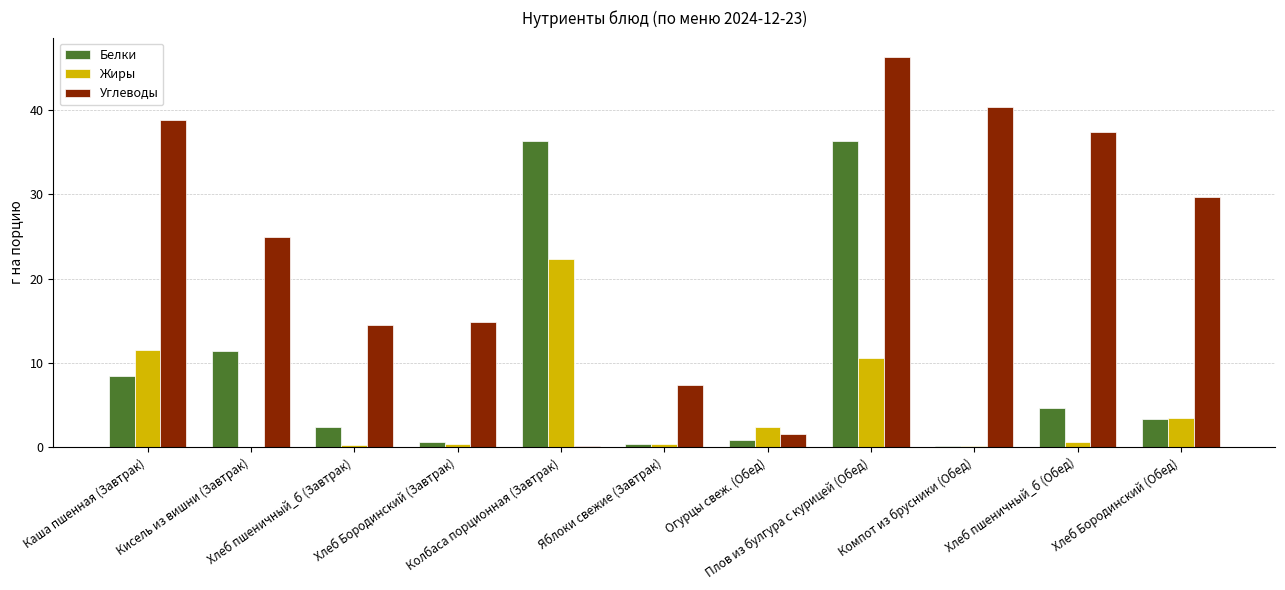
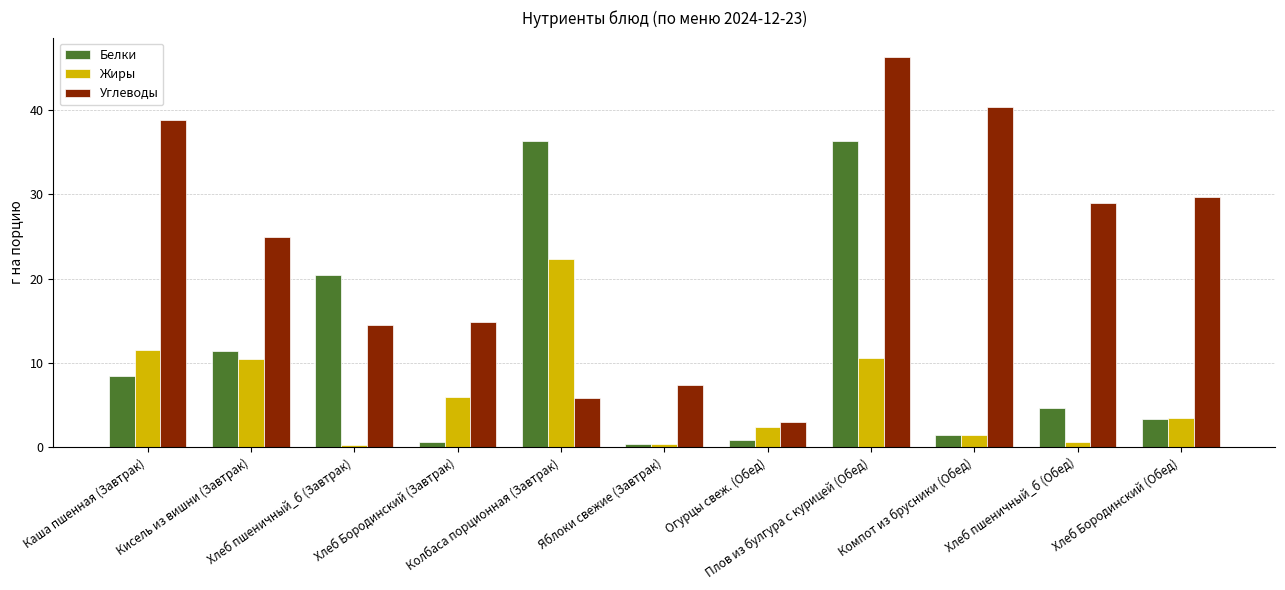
  {
    "Белки": {
      "Каша пшенная (Завтрак)": 8,
      "Кисель из вишни (Завтрак)": 11,
-     "Хлеб пшеничный_б (Завтрак)": 2,
+     "Хлеб пшеничный_б (Завтрак)": 20,
      "Хлеб Бородинский (Завтрак)": 1,
      "Колбаса порционная (Завтрак)": 36,
      "Яблоки свежие (Завтрак)": 0,
      "Огурцы свеж. (Обед)": 1,
      "Плов из булгура с курицей (Обед)": 36,
-     "Компот из брусники (Обед)": 0,
+     "Компот из брусники (Обед)": 2,
      "Хлеб пшеничный_б (Обед)": 5,
      "Хлеб Бородинский (Обед)": 3
    },
    "Жиры": {
      "Каша пшенная (Завтрак)": 12,
-     "Кисель из вишни (Завтрак)": 0,
+     "Кисель из вишни (Завтрак)": 11,
      "Хлеб пшеничный_б (Завтрак)": 0,
-     "Хлеб Бородинский (Завтрак)": 0,
+     "Хлеб Бородинский (Завтрак)": 6,
      "Колбаса порционная (Завтрак)": 22,
      "Яблоки свежие (Завтрак)": 0,
      "Огурцы свеж. (Обед)": 2,
      "Плов из булгура с курицей (Обед)": 11,
-     "Компот из брусники (Обед)": 0,
+     "Компот из брусники (Обед)": 2,
      "Хлеб пшеничный_б (Обед)": 1,
      "Хлеб Бородинский (Обед)": 3
    },
    "Углеводы": {
      "Каша пшенная (Завтрак)": 39,
      "Кисель из вишни (Завтрак)": 25,
      "Хлеб пшеничный_б (Завтрак)": 15,
      "Хлеб Бородинский (Завтрак)": 15,
-     "Колбаса порционная (Завтрак)": 0,
+     "Колбаса порционная (Завтрак)": 6,
      "Яблоки свежие (Завтрак)": 7,
-     "Огурцы свеж. (Обед)": 2,
+     "Огурцы свеж. (Обед)": 3,
      "Плов из булгура с курицей (Обед)": 46,
      "Компот из брусники (Обед)": 40,
-     "Хлеб пшеничный_б (Обед)": 37,
+     "Хлеб пшеничный_б (Обед)": 29,
      "Хлеб Бородинский (Обед)": 30
    }
  }
